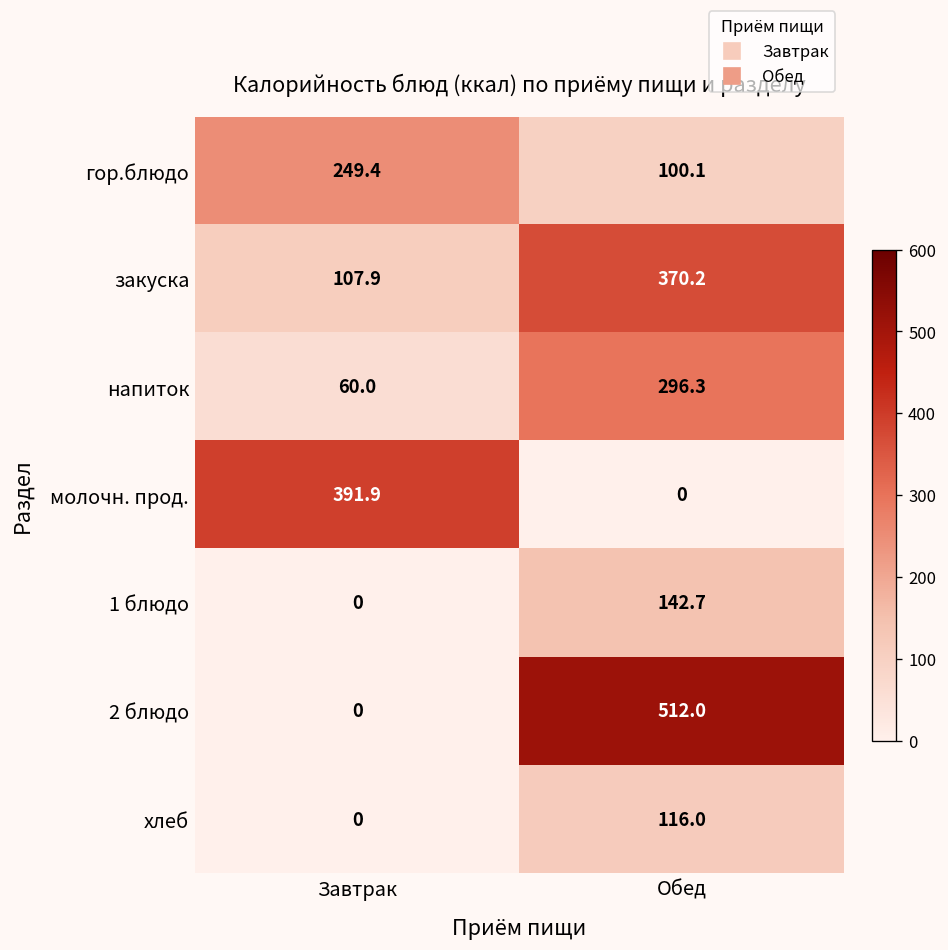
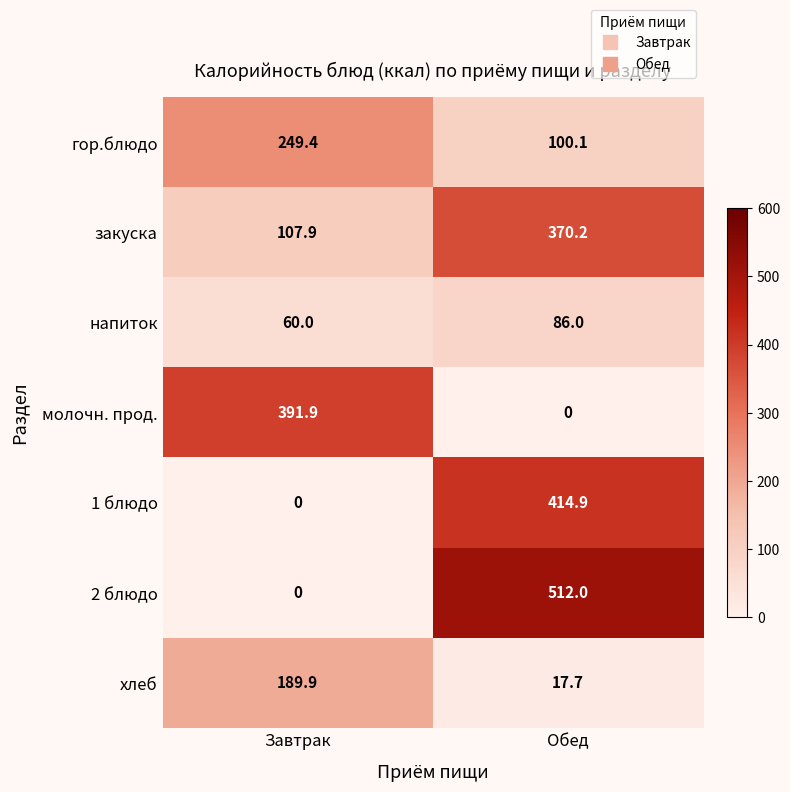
  {
    "гор.блюдо": {
      "Завтрак": 249.4,
      "Обед": 100.1
    },
    "закуска": {
      "Завтрак": 107.9,
      "Обед": 370.2
    },
    "напиток": {
      "Завтрак": 60.0,
-     "Обед": 296.3
+     "Обед": 86.0
    },
    "молочн. прод.": {
      "Завтрак": 391.9,
      "Обед": 0
    },
    "1 блюдо": {
      "Завтрак": 0,
-     "Обед": 142.7
+     "Обед": 414.9
    },
    "2 блюдо": {
      "Завтрак": 0,
      "Обед": 512.0
    },
    "хлеб": {
-     "Завтрак": 0,
-     "Обед": 116.0
+     "Завтрак": 189.9,
+     "Обед": 17.7
    }
  }
